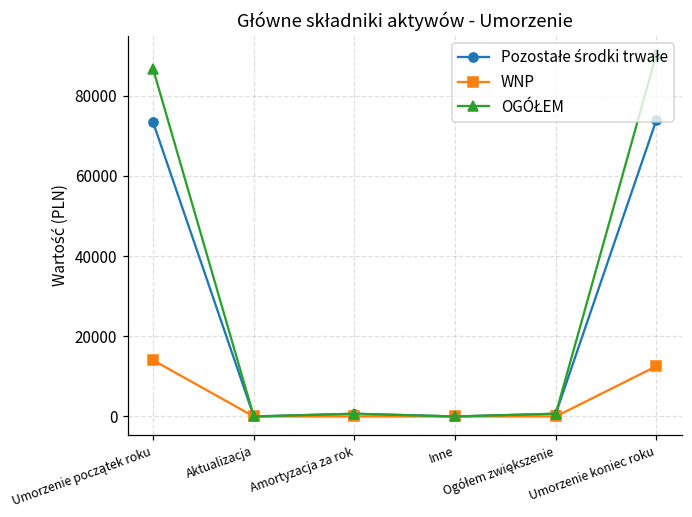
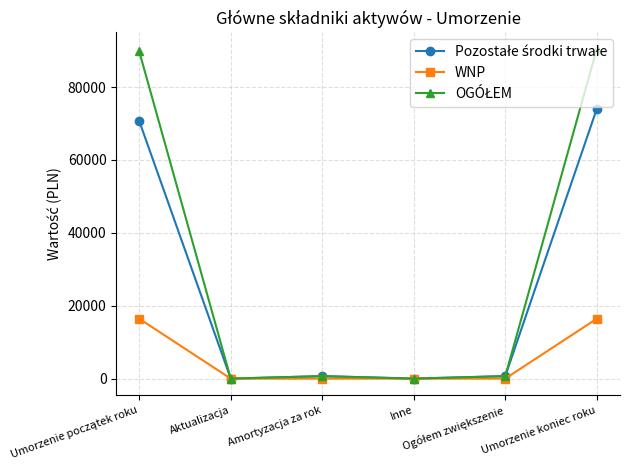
  {
    "Pozostałe środki trwałe": {
-     "Umorzenie początek roku": 73000,
+     "Umorzenie początek roku": 71000,
      "Umorzenie koniec roku": 74000
    },
    "WNP": {
-     "Umorzenie początek roku": 14000,
-     "Umorzenie koniec roku": 13000
+     "Umorzenie początek roku": 16000,
+     "Umorzenie koniec roku": 16000
    },
    "OGÓŁEM": {
-     "Umorzenie początek roku": 87000
+     "Umorzenie początek roku": 90000
    }
  }
